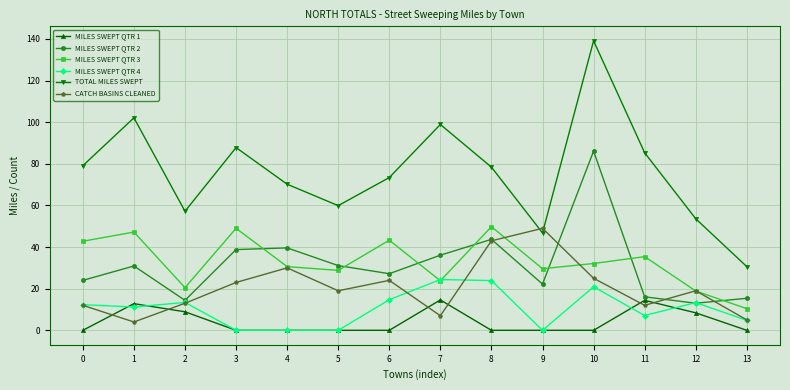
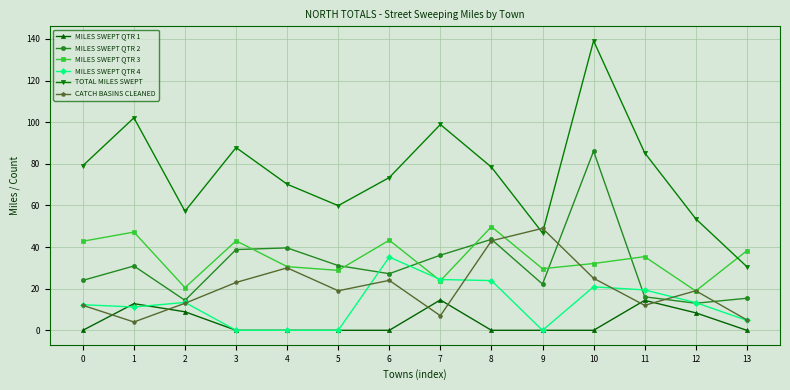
  {
    "MILES SWEPT QTR 3": {
      "0": 43,
      "1": 47,
      "2": 21,
-     "3": 49,
+     "3": 43,
      "5": 29,
      "6": 43,
      "8": 50,
      "9": 30,
      "10": 32,
      "11": 35,
-     "13": 10
+     "13": 38
    },
    "MILES SWEPT QTR 4": {
      "1": 11,
-     "6": 15,
+     "6": 35,
      "8": 24,
      "10": 21,
-     "11": 7
+     "11": 19
    },
    "CATCH BASINS CLEANED": {
      "1": 4,
      "3": 23,
      "5": 19,
      "6": 24,
      "7": 7,
      "9": 49,
      "10": 25,
      "11": 12
    }
  }
